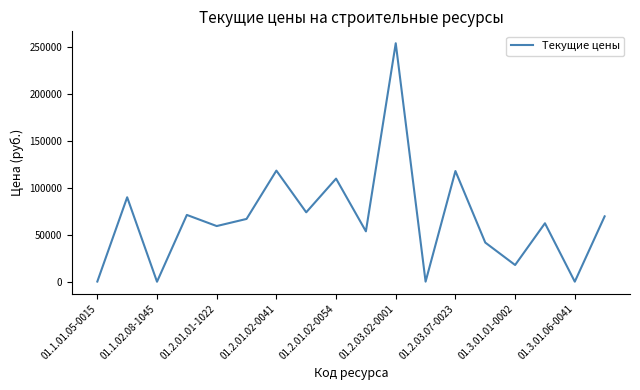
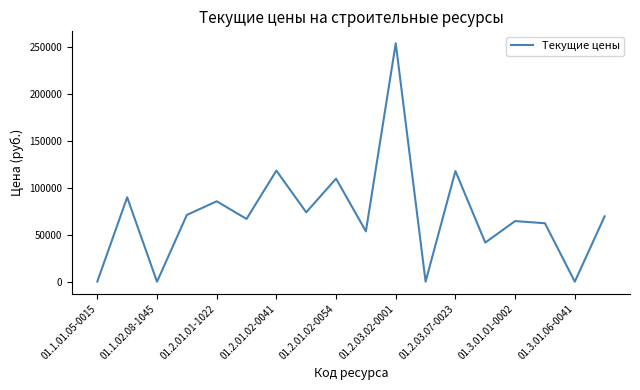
  {
    "01.1.01.05-0015": 0,
    "01.1.02.08-1045": 0,
-   "01.2.01.01-1022": 60000,
+   "01.2.01.01-1022": 90000,
    "01.2.01.02-0041": 120000,
    "01.2.01.02-0054": 110000,
    "01.2.03.02-0001": 250000,
    "01.2.03.07-0023": 120000,
-   "01.3.01.01-0002": 20000,
+   "01.3.01.01-0002": 60000,
    "01.3.01.06-0041": 0
  }
